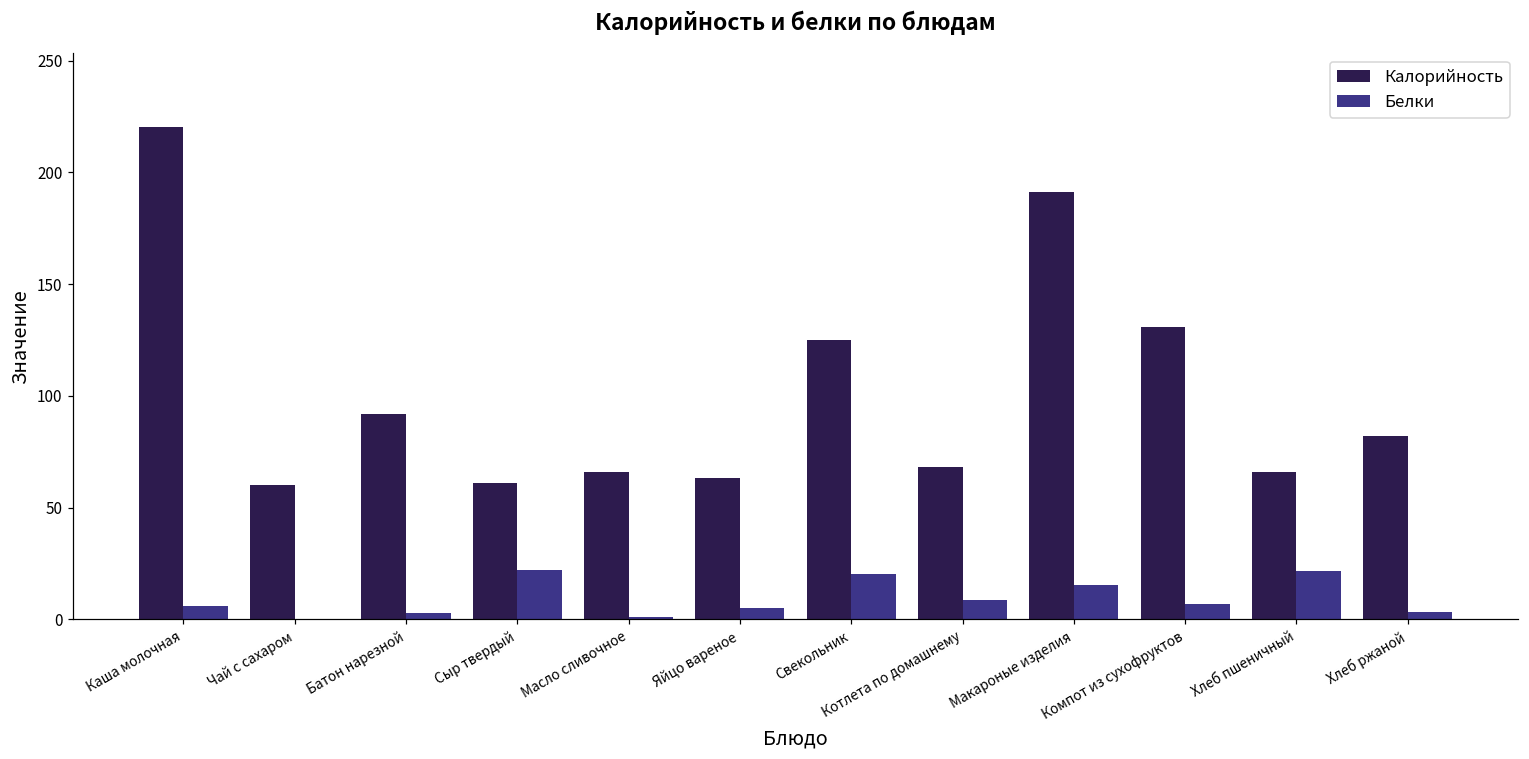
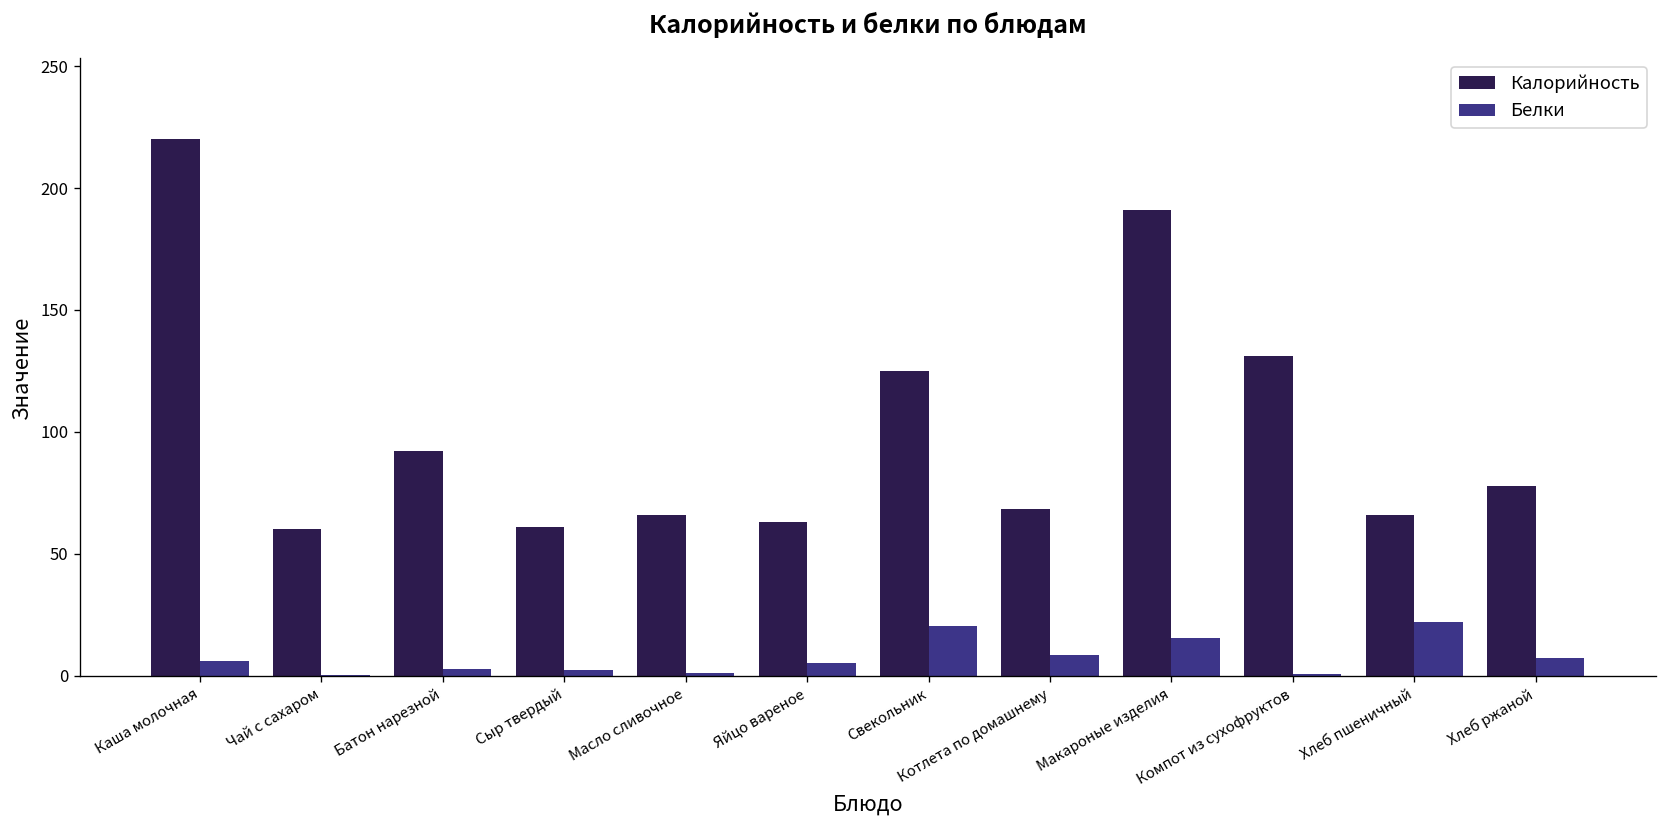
  {
    "Калорийность": {
      "Каша молочная": 220,
      "Чай с сахаром": 60,
      "Батон нарезной": 92,
      "Сыр твердый": 61,
      "Масло сливочное": 66,
      "Яйцо вареное": 63,
      "Свекольник": 125,
      "Котлета по домашнему": 68,
      "Макароные изделия": 191,
      "Компот из сухофруктов": 131,
      "Хлеб пшеничный": 66,
-     "Хлеб ржаной": 82
+     "Хлеб ржаной": 78
    },
    "Белки": {
      "Каша молочная": 6,
      "Батон нарезной": 3,
-     "Сыр твердый": 22,
+     "Сыр твердый": 2,
      "Яйцо вареное": 5,
      "Свекольник": 20,
      "Котлета по домашнему": 8,
      "Макароные изделия": 15,
-     "Компот из сухофруктов": 7,
+     "Компот из сухофруктов": 1,
      "Хлеб пшеничный": 22,
-     "Хлеб ржаной": 3
+     "Хлеб ржаной": 7
    }
  }
